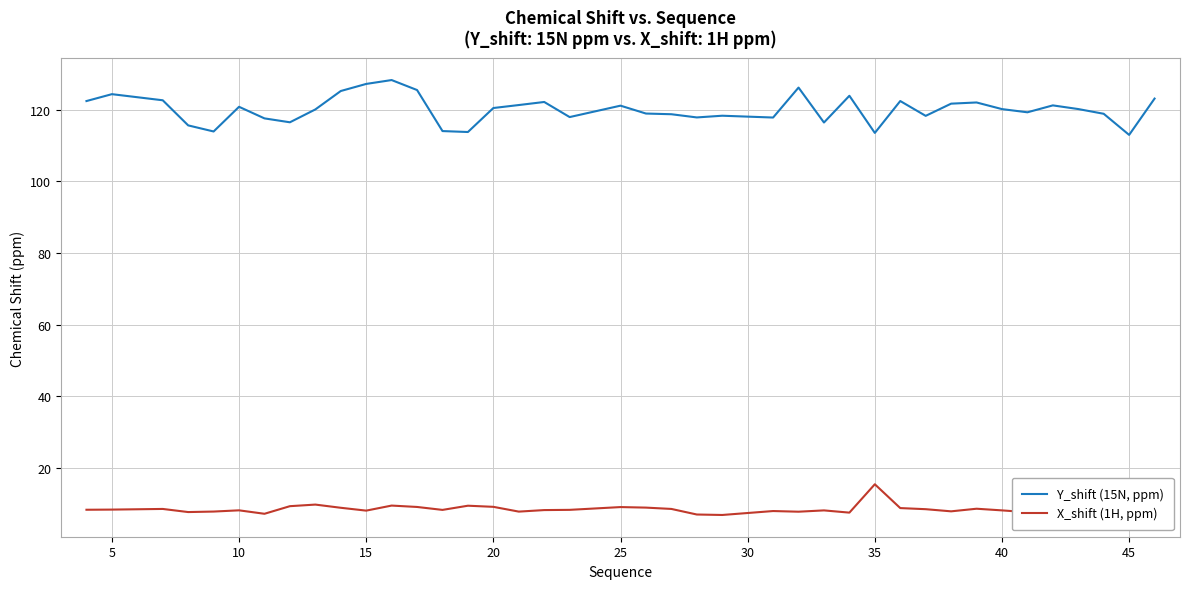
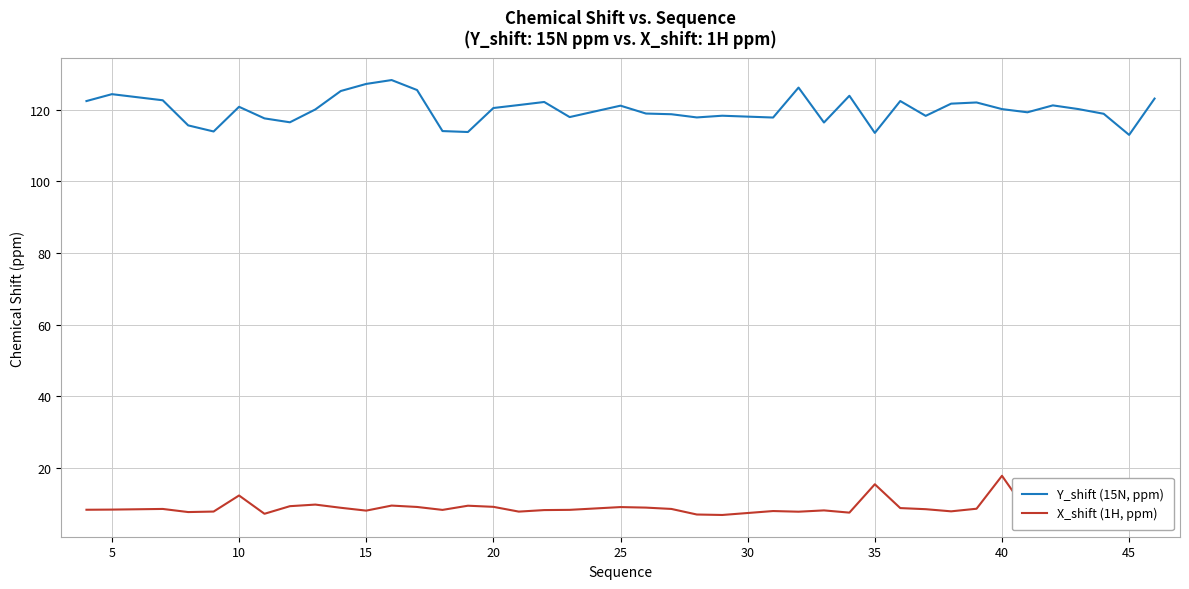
  {
    "Y_shift (15N, ppm)": {
      "5": 124,
      "10": 121,
      "15": 127,
      "20": 120,
      "25": 121,
      "35": 114,
      "40": 120,
      "45": 113
    },
    "X_shift (1H, ppm)": {
      "5": 8,
-     "10": 8,
+     "10": 12,
      "15": 8,
      "20": 9,
      "25": 9,
      "35": 15,
-     "40": 8
+     "40": 18
    }
  }
